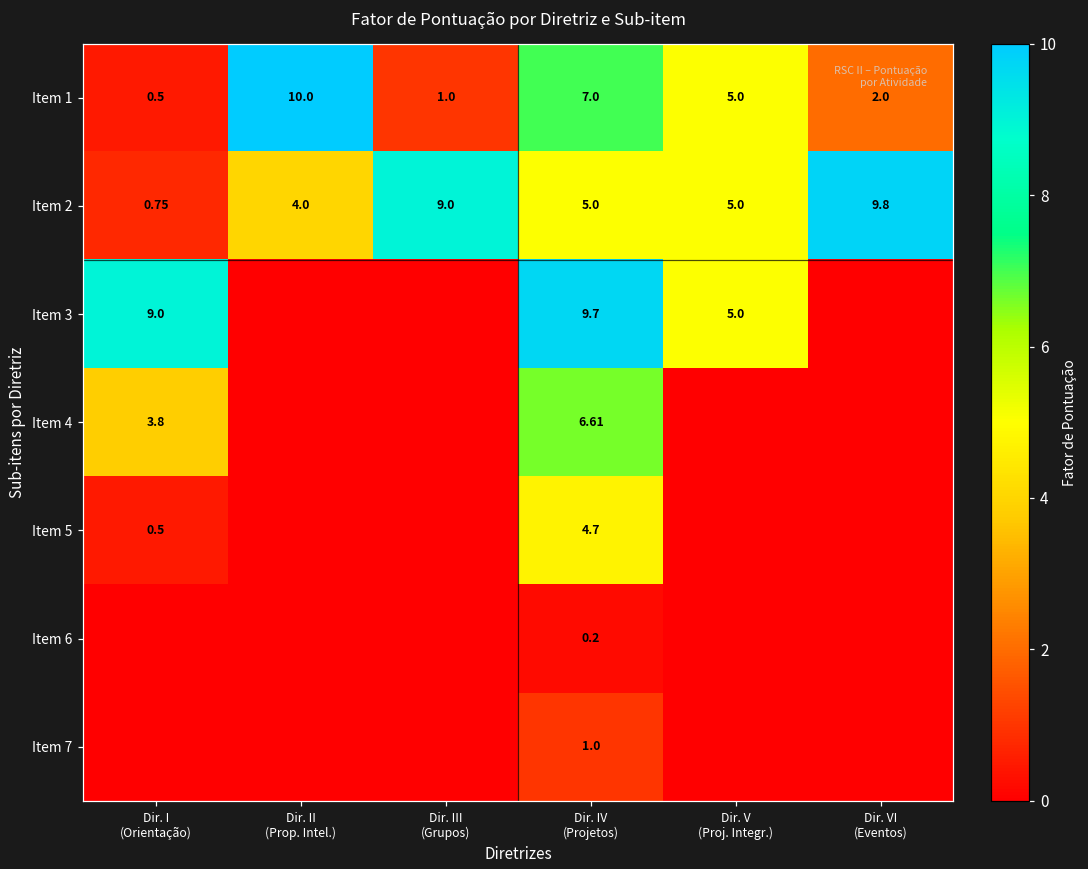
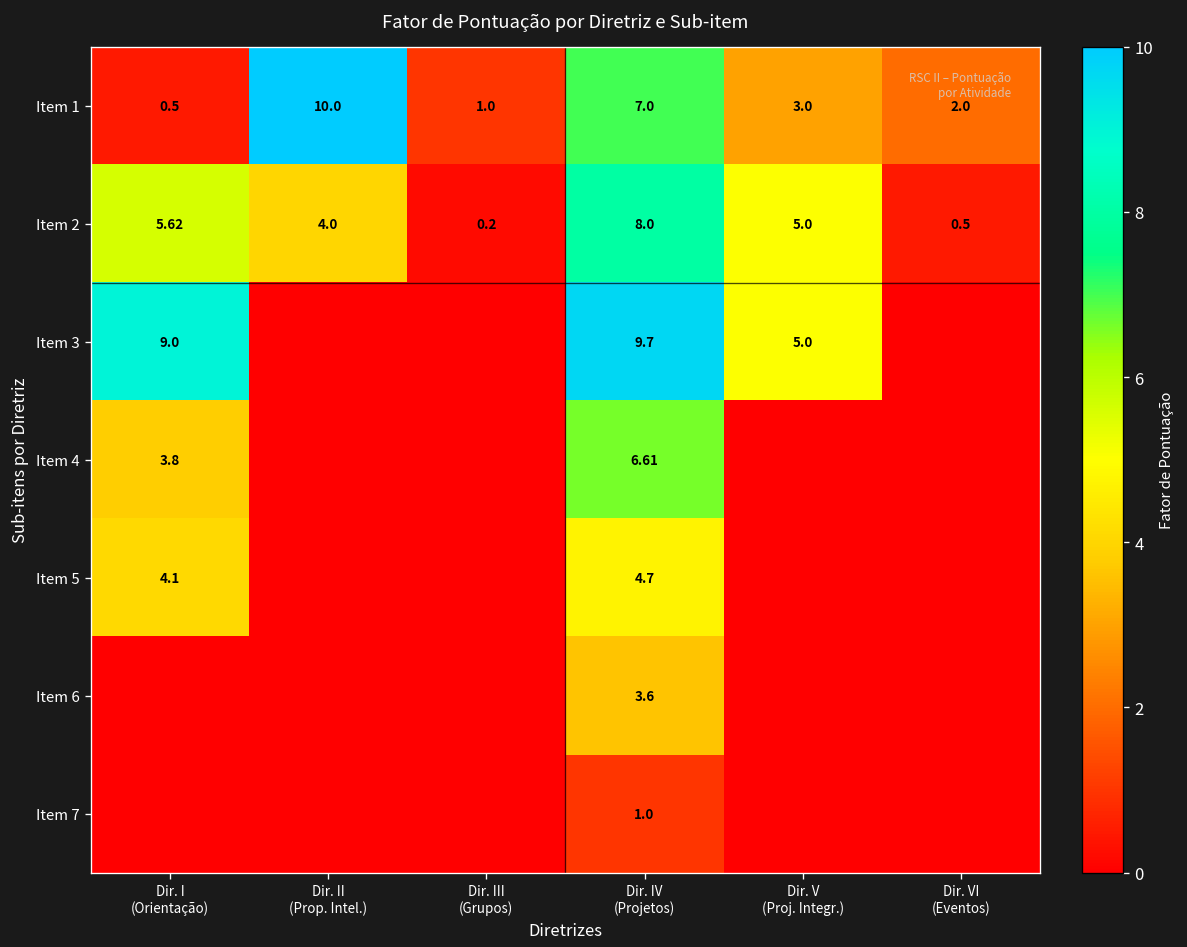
  {
    "Item 1": {
      "Dir. I (Orientação)": 0.5,
      "Dir. II (Prop. Intel.)": 10.0,
      "Dir. III (Grupos)": 1.0,
      "Dir. IV (Projetos)": 7.0,
-     "Dir. V (Proj. Integr.)": 5.0
+     "Dir. V (Proj. Integr.)": 3.0
    },
    "Item 2": {
-     "Dir. I (Orientação)": 0.75,
+     "Dir. I (Orientação)": 5.62,
      "Dir. II (Prop. Intel.)": 4.0,
-     "Dir. III (Grupos)": 9.0,
-     "Dir. IV (Projetos)": 5.0,
+     "Dir. III (Grupos)": 0.2,
+     "Dir. IV (Projetos)": 8.0,
      "Dir. V (Proj. Integr.)": 5.0,
-     "Dir. VI (Eventos)": 9.8
+     "Dir. VI (Eventos)": 0.5
    },
    "Item 3": {
      "Dir. I (Orientação)": 9.0,
      "Dir. IV (Projetos)": 9.7,
      "Dir. V (Proj. Integr.)": 5.0
    },
    "Item 4": {
      "Dir. I (Orientação)": 3.8,
      "Dir. IV (Projetos)": 6.61
    },
    "Item 5": {
-     "Dir. I (Orientação)": 0.5,
+     "Dir. I (Orientação)": 4.1,
      "Dir. IV (Projetos)": 4.7
    },
    "Item 6": {
-     "Dir. IV (Projetos)": 0.2
+     "Dir. IV (Projetos)": 3.6
    },
    "Item 7": {
      "Dir. IV (Projetos)": 1.0
    }
  }
